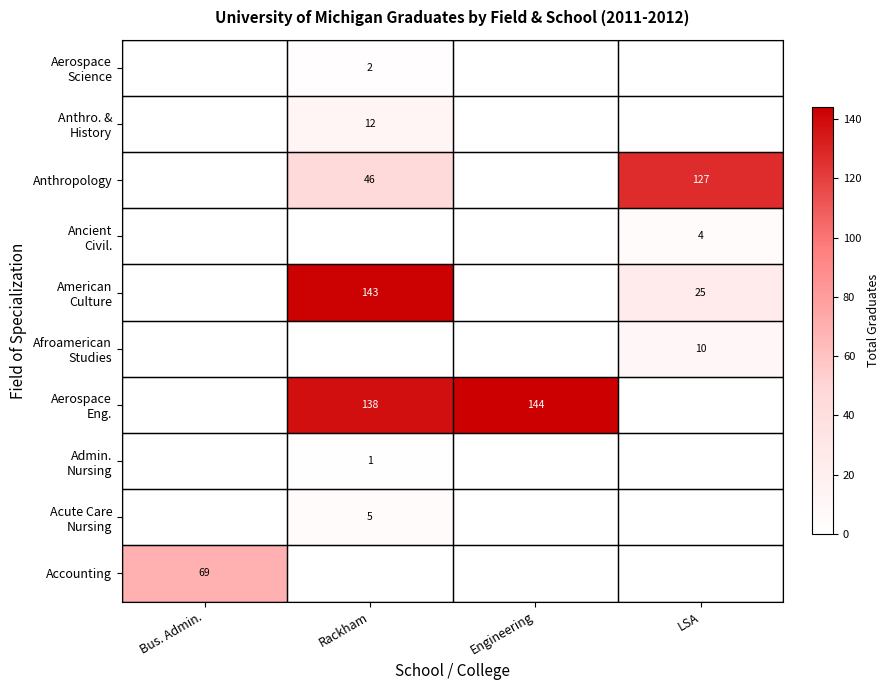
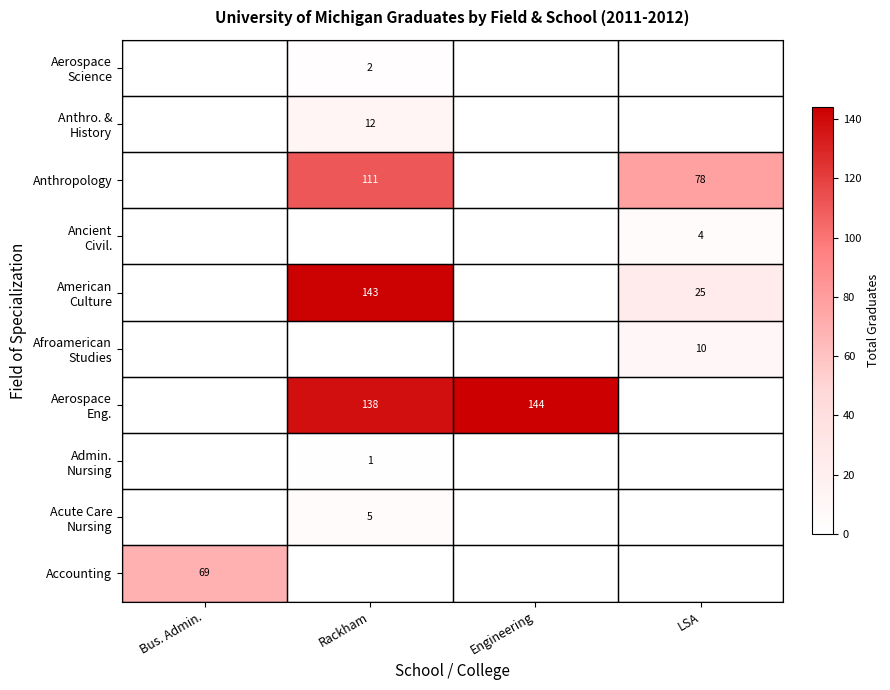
  {
    "Aerospace Science": {
      "Rackham": 2
    },
    "Anthro. & History": {
      "Rackham": 12
    },
    "Anthropology": {
-     "Rackham": 46,
-     "LSA": 127
+     "Rackham": 111,
+     "LSA": 78
    },
    "Ancient Civil.": {
      "LSA": 4
    },
    "American Culture": {
      "Rackham": 143,
      "LSA": 25
    },
    "Afroamerican Studies": {
      "LSA": 10
    },
    "Aerospace Eng.": {
      "Rackham": 138,
      "Engineering": 144
    },
    "Admin. Nursing": {
      "Rackham": 1
    },
    "Acute Care Nursing": {
      "Rackham": 5
    },
    "Accounting": {
      "Bus. Admin.": 69
    }
  }
